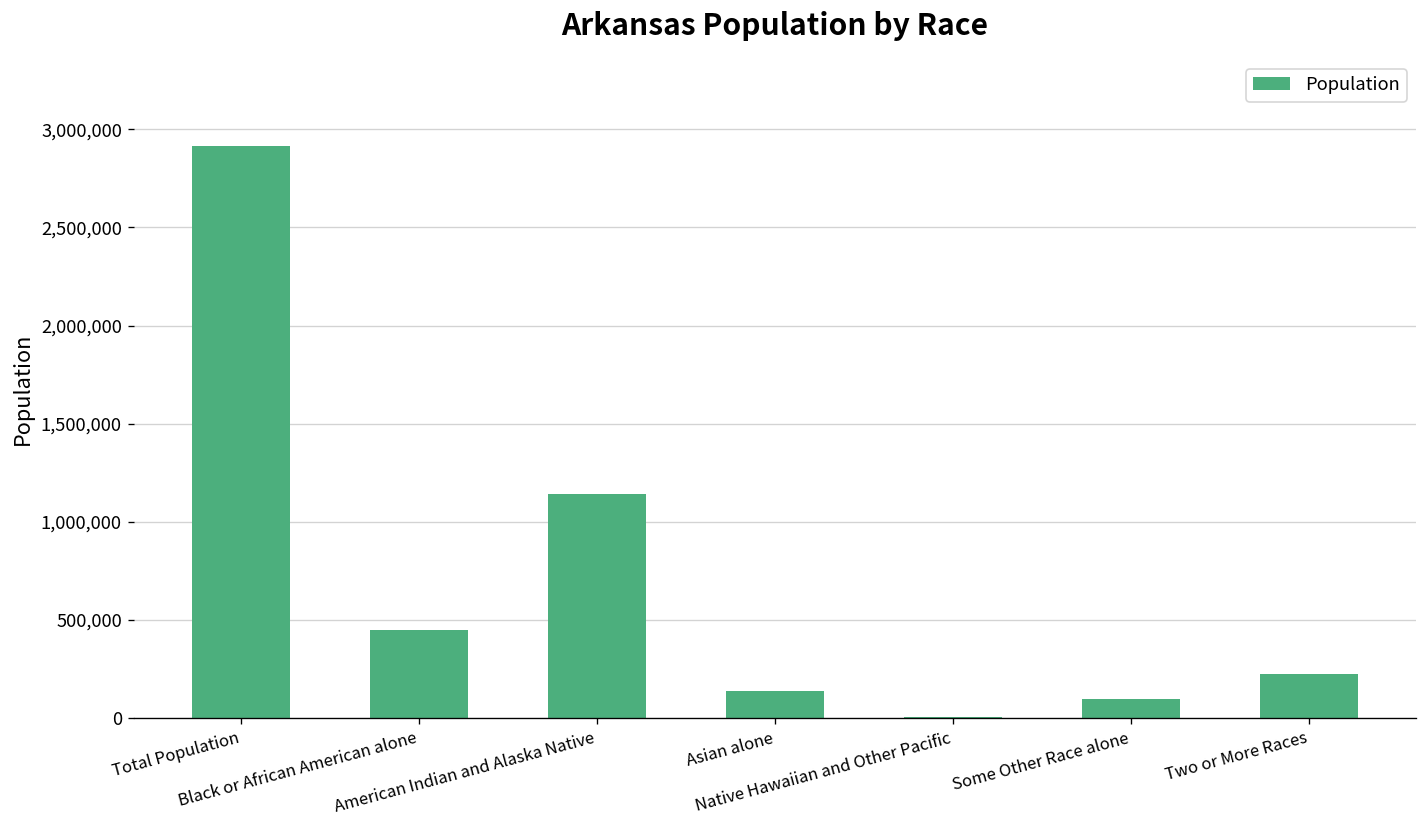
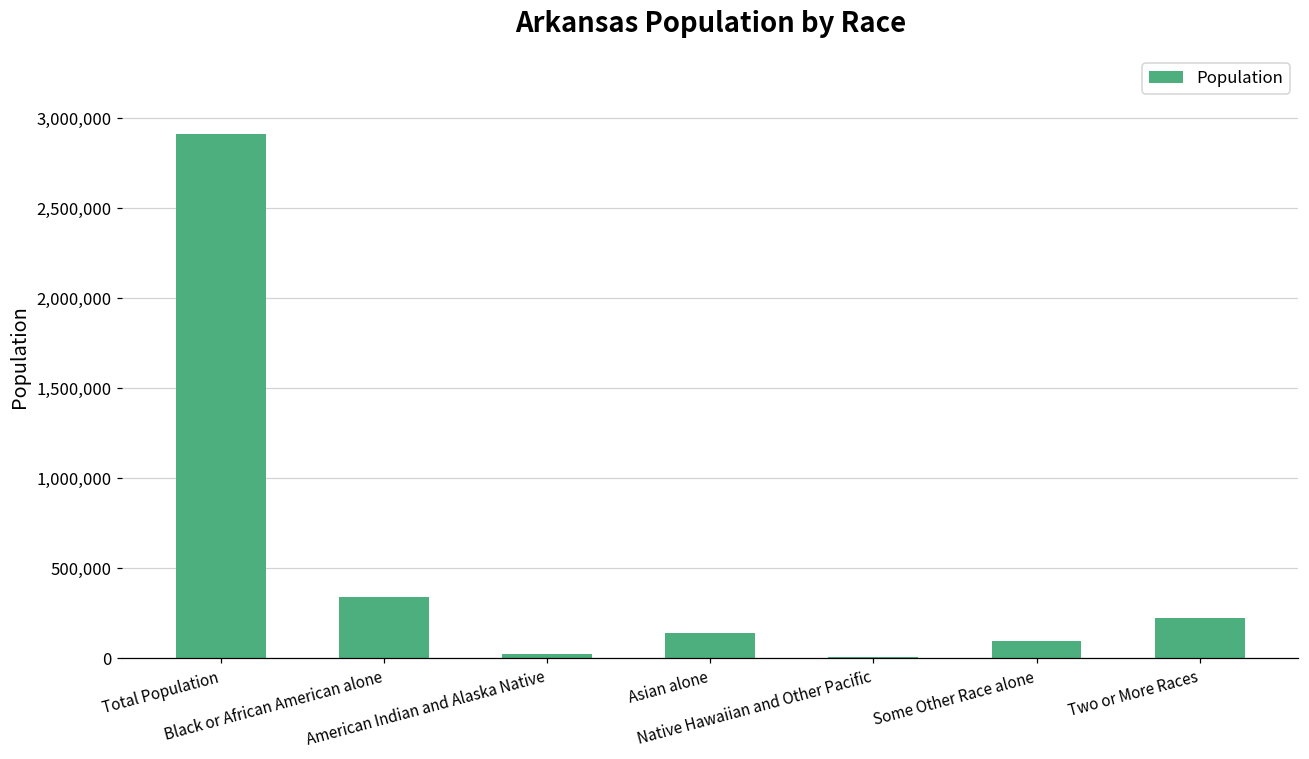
  {
    "Total Population": "2,920,000",
-   "Black or African American alone": "450,000",
-   "American Indian and Alaska Native": "1,140,000",
+   "Black or African American alone": "340,000",
+   "American Indian and Alaska Native": "20,000",
    "Asian alone": "140,000",
    "Some Other Race alone": "100,000",
    "Two or More Races": "220,000"
  }
